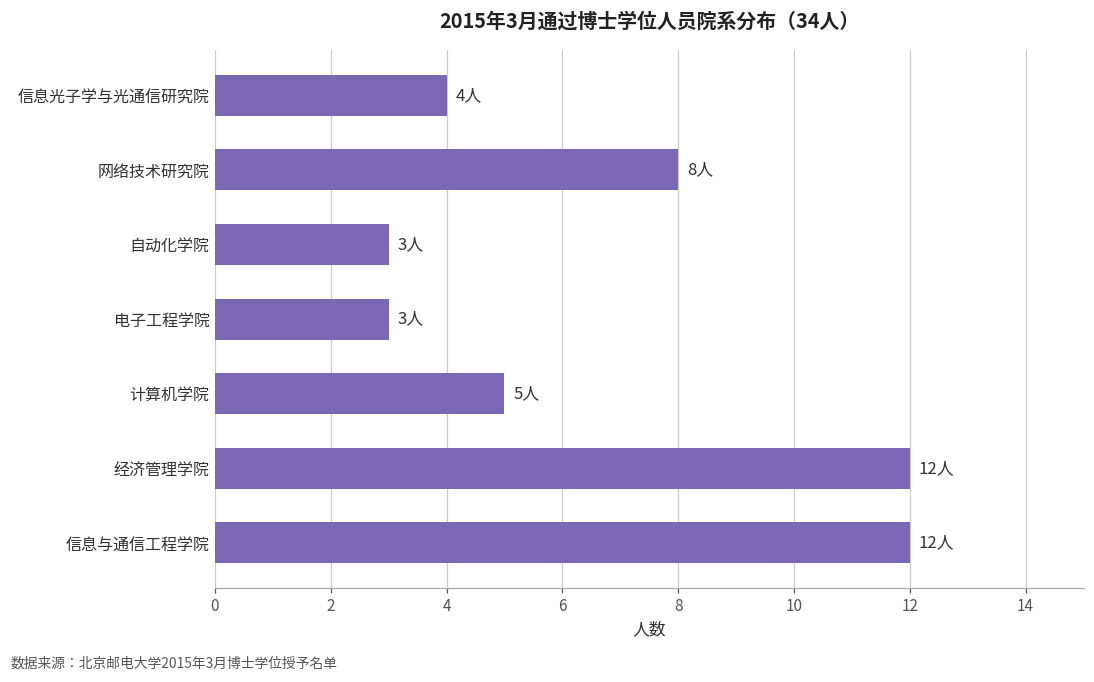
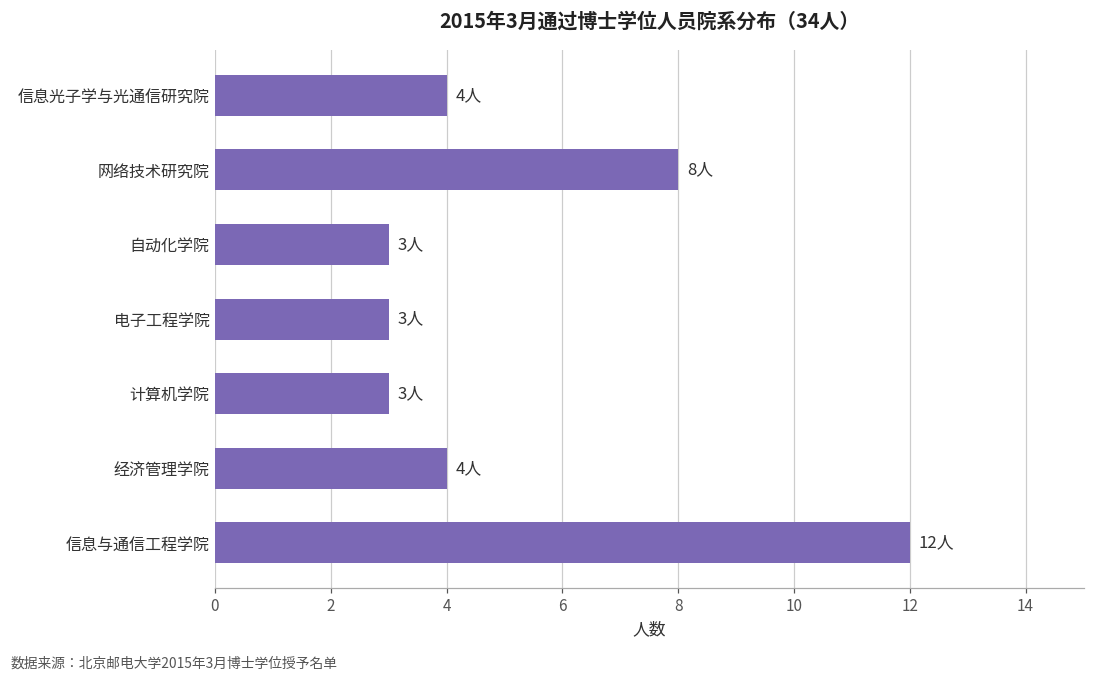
  {
    "信息光子学与光通信研究院": "4人",
    "网络技术研究院": "8人",
    "自动化学院": "3人",
    "电子工程学院": "3人",
-   "计算机学院": "5人",
-   "经济管理学院": "12人",
+   "计算机学院": "3人",
+   "经济管理学院": "4人",
    "信息与通信工程学院": "12人"
  }
